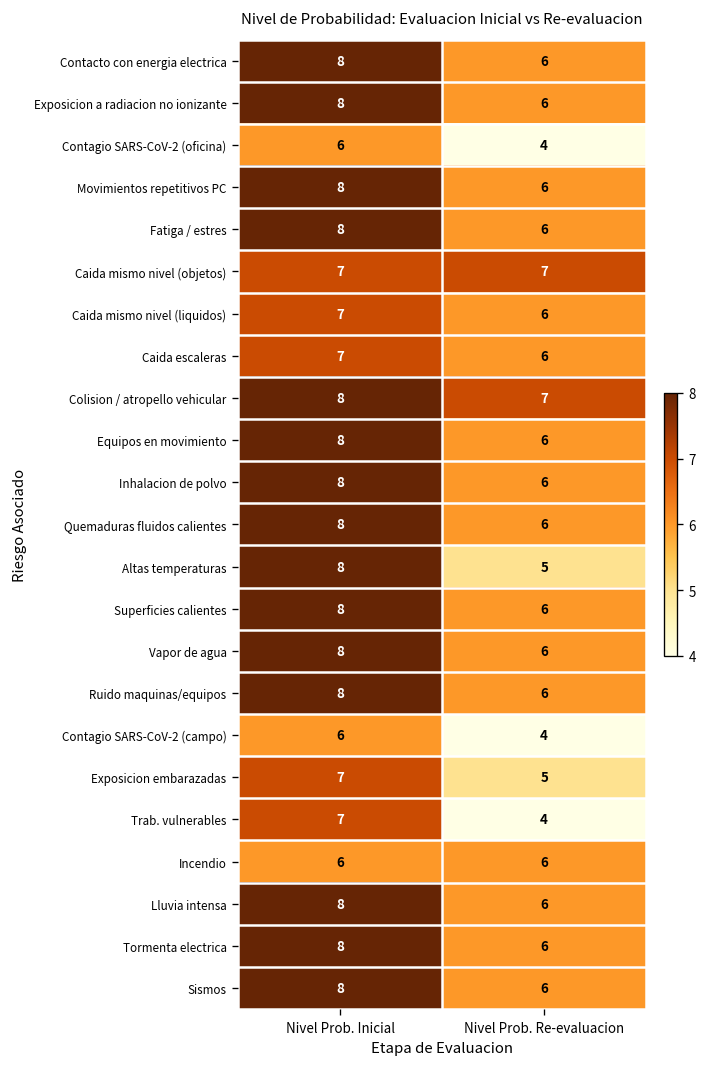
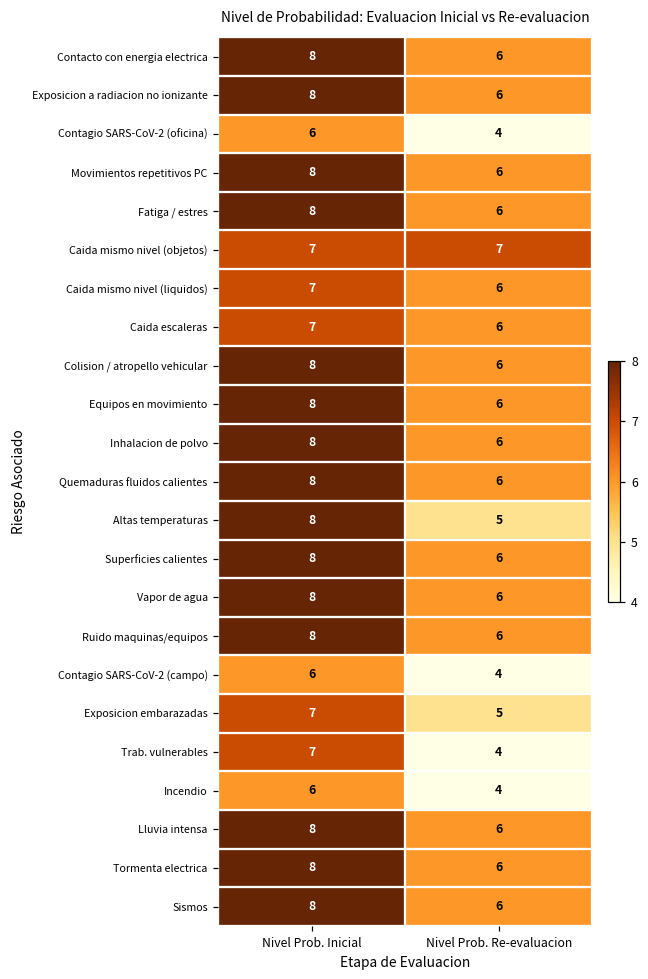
  {
    "Contacto con energia electrica": {
      "Nivel Prob. Inicial": 8,
      "Nivel Prob. Re-evaluacion": 6
    },
    "Exposicion a radiacion no ionizante": {
      "Nivel Prob. Inicial": 8,
      "Nivel Prob. Re-evaluacion": 6
    },
    "Contagio SARS-CoV-2 (oficina)": {
      "Nivel Prob. Inicial": 6,
      "Nivel Prob. Re-evaluacion": 4
    },
    "Movimientos repetitivos PC": {
      "Nivel Prob. Inicial": 8,
      "Nivel Prob. Re-evaluacion": 6
    },
    "Fatiga / estres": {
      "Nivel Prob. Inicial": 8,
      "Nivel Prob. Re-evaluacion": 6
    },
    "Caida mismo nivel (objetos)": {
      "Nivel Prob. Inicial": 7,
      "Nivel Prob. Re-evaluacion": 7
    },
    "Caida mismo nivel (liquidos)": {
      "Nivel Prob. Inicial": 7,
      "Nivel Prob. Re-evaluacion": 6
    },
    "Caida escaleras": {
      "Nivel Prob. Inicial": 7,
      "Nivel Prob. Re-evaluacion": 6
    },
    "Colision / atropello vehicular": {
      "Nivel Prob. Inicial": 8,
-     "Nivel Prob. Re-evaluacion": 7
+     "Nivel Prob. Re-evaluacion": 6
    },
    "Equipos en movimiento": {
      "Nivel Prob. Inicial": 8,
      "Nivel Prob. Re-evaluacion": 6
    },
    "Inhalacion de polvo": {
      "Nivel Prob. Inicial": 8,
      "Nivel Prob. Re-evaluacion": 6
    },
    "Quemaduras fluidos calientes": {
      "Nivel Prob. Inicial": 8,
      "Nivel Prob. Re-evaluacion": 6
    },
    "Altas temperaturas": {
      "Nivel Prob. Inicial": 8,
      "Nivel Prob. Re-evaluacion": 5
    },
    "Superficies calientes": {
      "Nivel Prob. Inicial": 8,
      "Nivel Prob. Re-evaluacion": 6
    },
    "Vapor de agua": {
      "Nivel Prob. Inicial": 8,
      "Nivel Prob. Re-evaluacion": 6
    },
    "Ruido maquinas/equipos": {
      "Nivel Prob. Inicial": 8,
      "Nivel Prob. Re-evaluacion": 6
    },
    "Contagio SARS-CoV-2 (campo)": {
      "Nivel Prob. Inicial": 6,
      "Nivel Prob. Re-evaluacion": 4
    },
    "Exposicion embarazadas": {
      "Nivel Prob. Inicial": 7,
      "Nivel Prob. Re-evaluacion": 5
    },
    "Trab. vulnerables": {
      "Nivel Prob. Inicial": 7,
      "Nivel Prob. Re-evaluacion": 4
    },
    "Incendio": {
      "Nivel Prob. Inicial": 6,
-     "Nivel Prob. Re-evaluacion": 6
+     "Nivel Prob. Re-evaluacion": 4
    },
    "Lluvia intensa": {
      "Nivel Prob. Inicial": 8,
      "Nivel Prob. Re-evaluacion": 6
    },
    "Tormenta electrica": {
      "Nivel Prob. Inicial": 8,
      "Nivel Prob. Re-evaluacion": 6
    },
    "Sismos": {
      "Nivel Prob. Inicial": 8,
      "Nivel Prob. Re-evaluacion": 6
    }
  }
